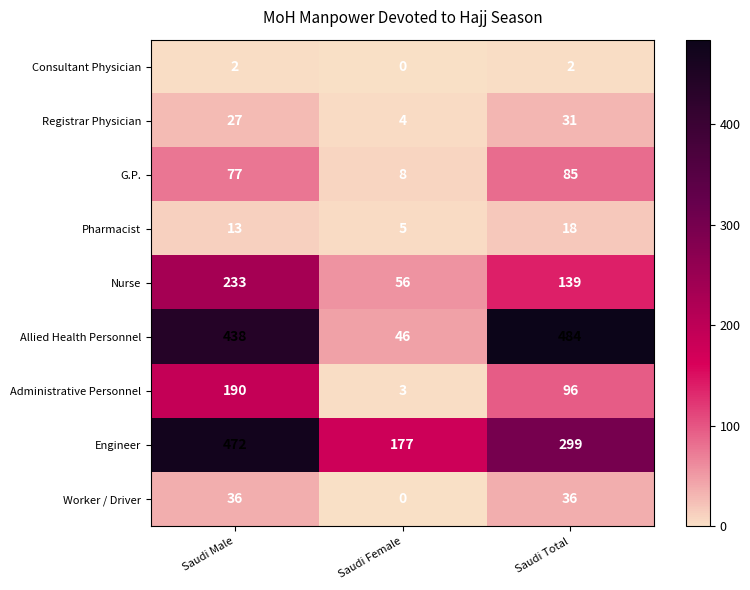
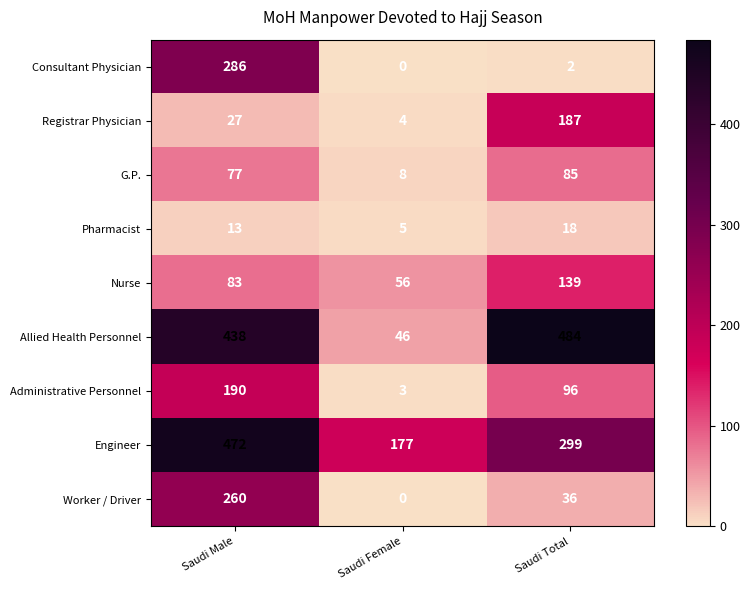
  {
    "Consultant Physician": {
-     "Saudi Male": 2,
+     "Saudi Male": 286,
      "Saudi Female": 0,
      "Saudi Total": 2
    },
    "Registrar Physician": {
      "Saudi Male": 27,
      "Saudi Female": 4,
-     "Saudi Total": 31
+     "Saudi Total": 187
    },
    "G.P.": {
      "Saudi Male": 77,
      "Saudi Female": 8,
      "Saudi Total": 85
    },
    "Pharmacist": {
      "Saudi Male": 13,
      "Saudi Female": 5,
      "Saudi Total": 18
    },
    "Nurse": {
-     "Saudi Male": 233,
+     "Saudi Male": 83,
      "Saudi Female": 56,
      "Saudi Total": 139
    },
    "Allied Health Personnel": {
      "Saudi Female": 46
    },
    "Administrative Personnel": {
      "Saudi Male": 190,
      "Saudi Female": 3,
      "Saudi Total": 96
    },
    "Engineer": {
      "Saudi Female": 177,
      "Saudi Total": 299
    },
    "Worker / Driver": {
-     "Saudi Male": 36,
+     "Saudi Male": 260,
      "Saudi Female": 0,
      "Saudi Total": 36
    }
  }
